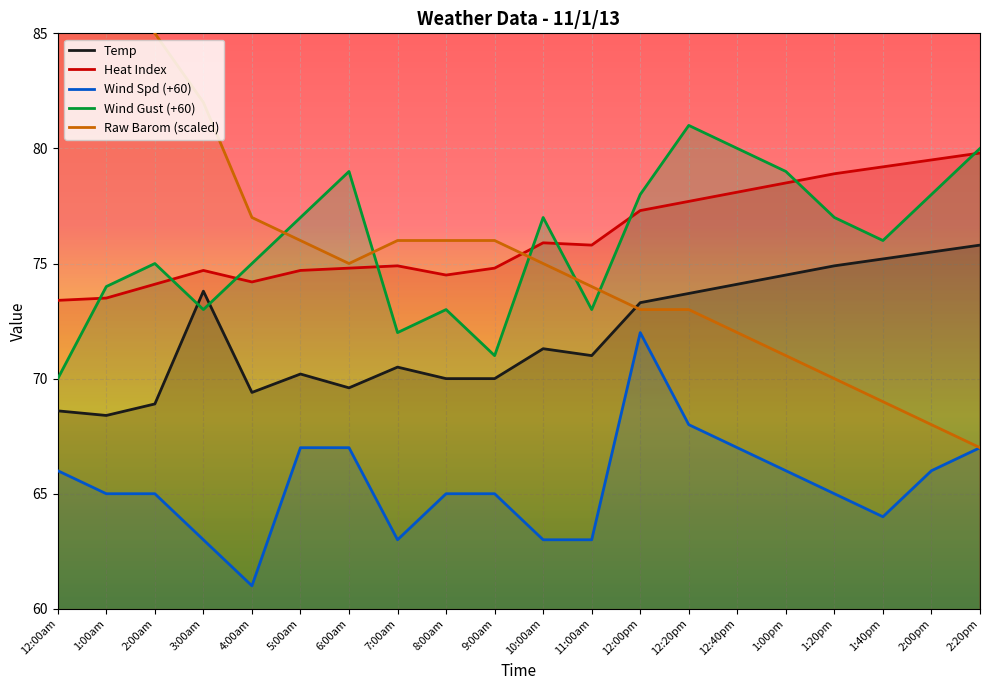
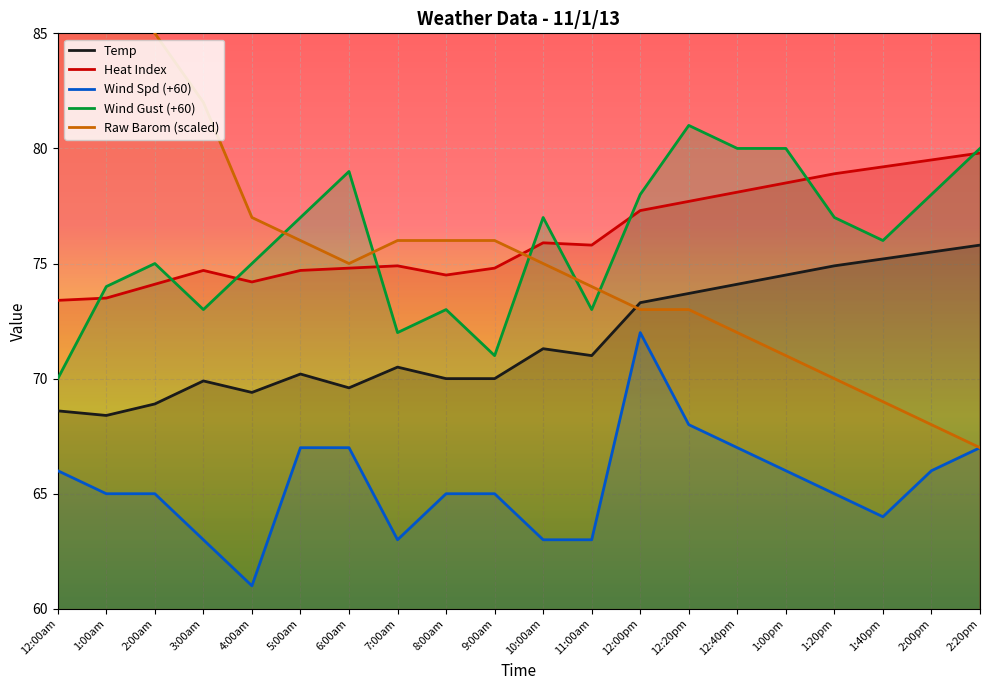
  {
    "Temp": {
      "12:00am": 68.6,
      "1:00am": 68.4,
      "2:00am": 68.9,
-     "3:00am": 73.8,
+     "3:00am": 69.9,
      "4:00am": 69.4,
      "5:00am": 70.2,
      "6:00am": 69.6,
      "7:00am": 70.5,
      "8:00am": 70.0,
      "9:00am": 70.0,
      "10:00am": 71.3,
      "11:00am": 71.0,
      "12:00pm": 73.3,
      "12:20pm": 73.7,
      "12:40pm": 74.1,
      "1:00pm": 74.5,
      "1:20pm": 74.9,
      "1:40pm": 75.2,
      "2:00pm": 75.5,
      "2:20pm": 75.8
    },
    "Heat Index": {
      "12:00am": 73.4,
      "1:00am": 73.5,
      "2:00am": 74.1,
      "3:00am": 74.7,
      "4:00am": 74.2,
      "5:00am": 74.7,
      "6:00am": 74.8,
      "7:00am": 74.9,
      "8:00am": 74.5,
      "9:00am": 74.8,
      "10:00am": 75.9,
      "11:00am": 75.8,
      "12:00pm": 77.3,
      "12:20pm": 77.7,
      "12:40pm": 78.1,
      "1:00pm": 78.5,
      "1:20pm": 78.9,
      "1:40pm": 79.2,
      "2:00pm": 79.5,
      "2:20pm": 79.8
    },
    "Wind Spd (+60)": {
      "12:00am": 66.0,
      "1:00am": 65.0,
      "2:00am": 65.0,
      "3:00am": 63.0,
      "4:00am": 61.0,
      "5:00am": 67.0,
      "6:00am": 67.0,
      "7:00am": 63.0,
      "8:00am": 65.0,
      "9:00am": 65.0,
      "10:00am": 63.0,
      "11:00am": 63.0,
      "12:00pm": 72.0,
      "12:20pm": 68.0,
      "12:40pm": 67.0,
      "1:00pm": 66.0,
      "1:20pm": 65.0,
      "1:40pm": 64.0,
      "2:00pm": 66.0
    },
    "Wind Gust (+60)": {
      "12:00am": 70.0,
      "1:00am": 74.0,
      "2:00am": 75.0,
      "3:00am": 73.0,
      "4:00am": 75.0,
      "5:00am": 77.0,
      "6:00am": 79.0,
      "7:00am": 72.0,
      "8:00am": 73.0,
      "9:00am": 71.0,
      "10:00am": 77.0,
      "11:00am": 73.0,
      "12:00pm": 78.0,
      "12:20pm": 81.0,
      "12:40pm": 80.0,
-     "1:00pm": 79.0,
+     "1:00pm": 80.0,
      "1:20pm": 77.0,
      "1:40pm": 76.0,
      "2:00pm": 78.0,
      "2:20pm": 80.0
    },
    "Raw Barom (scaled)": {
      "2:00am": 85.0,
      "4:00am": 77.0,
      "5:00am": 76.0,
      "6:00am": 75.0,
      "7:00am": 76.0,
      "8:00am": 76.0,
      "9:00am": 76.0,
      "10:00am": 75.0,
      "11:00am": 74.0,
      "12:00pm": 73.0,
      "12:20pm": 73.0,
      "12:40pm": 72.0,
      "1:00pm": 71.0,
      "1:20pm": 70.0,
      "1:40pm": 69.0,
      "2:00pm": 68.0
    }
  }
